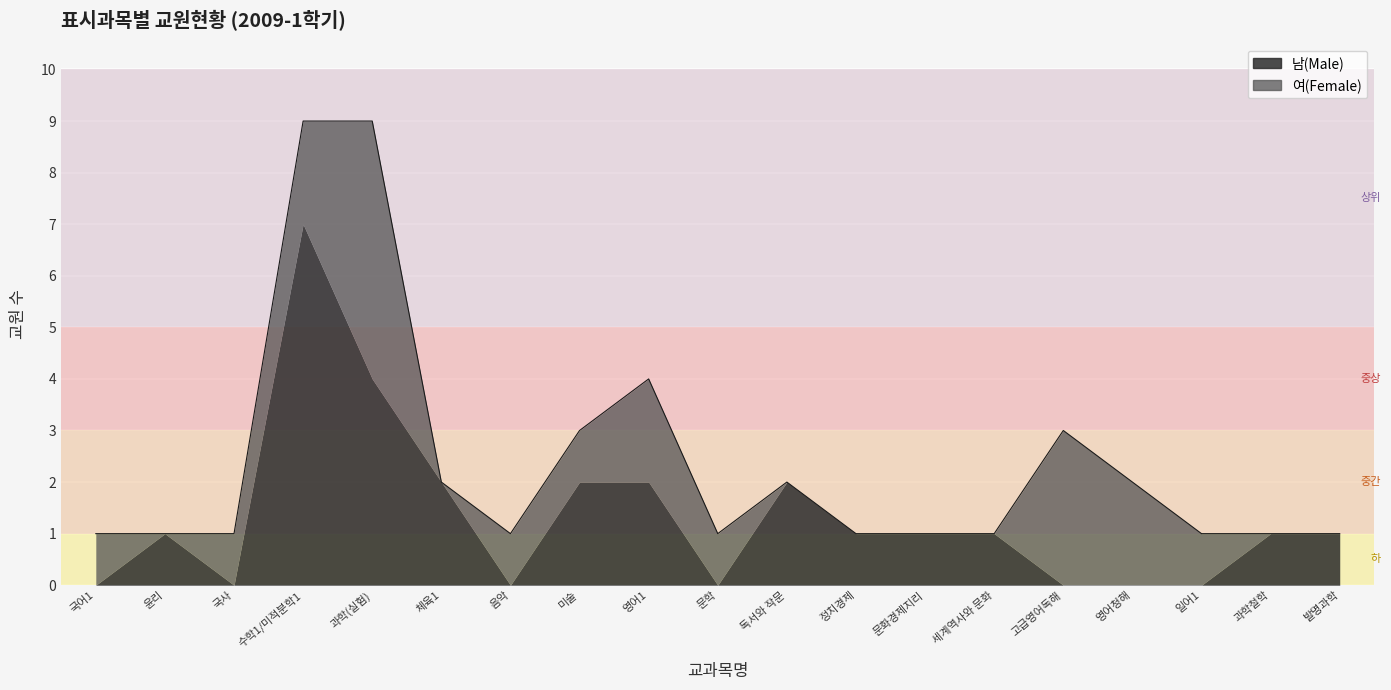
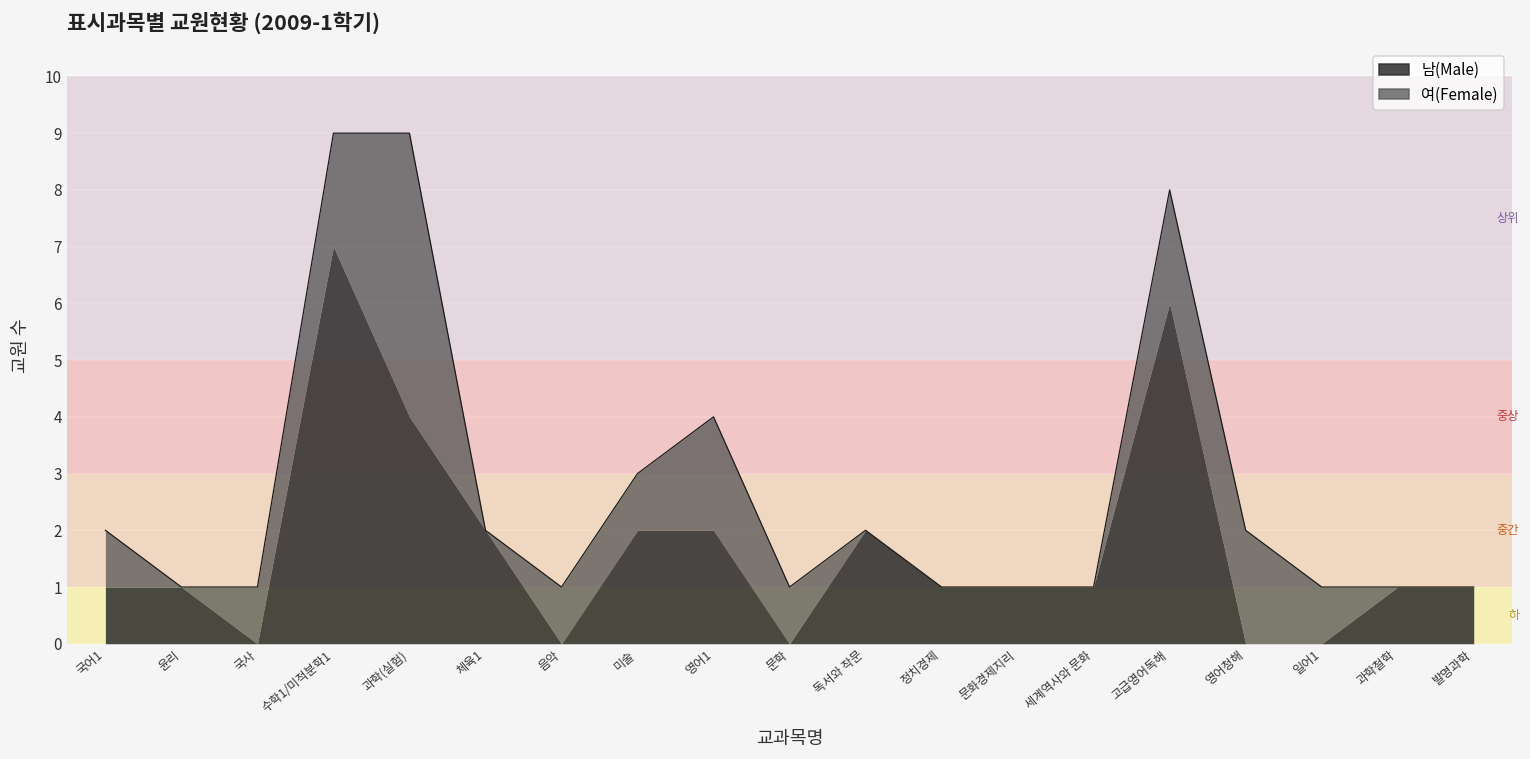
  {
    "남(Male)": {
-     "국어1": 0,
+     "국어1": 1,
      "국사": 0,
      "수학1/미적분학1": 7,
      "과학(실험)": 4,
      "음악": 0,
      "미술": 2,
      "영어1": 2,
      "문학": 0,
-     "고급영어독해": 0,
+     "고급영어독해": 6,
      "영어청해": 0,
      "일어1": 0
    },
    "여(Female)": {
      "국어1": 1,
      "국사": 1,
      "수학1/미적분학1": 2,
      "과학(실험)": 5,
      "음악": 1,
      "미술": 1,
      "영어1": 2,
      "문학": 1,
-     "고급영어독해": 3,
+     "고급영어독해": 2,
      "영어청해": 2,
      "일어1": 1
    }
  }
